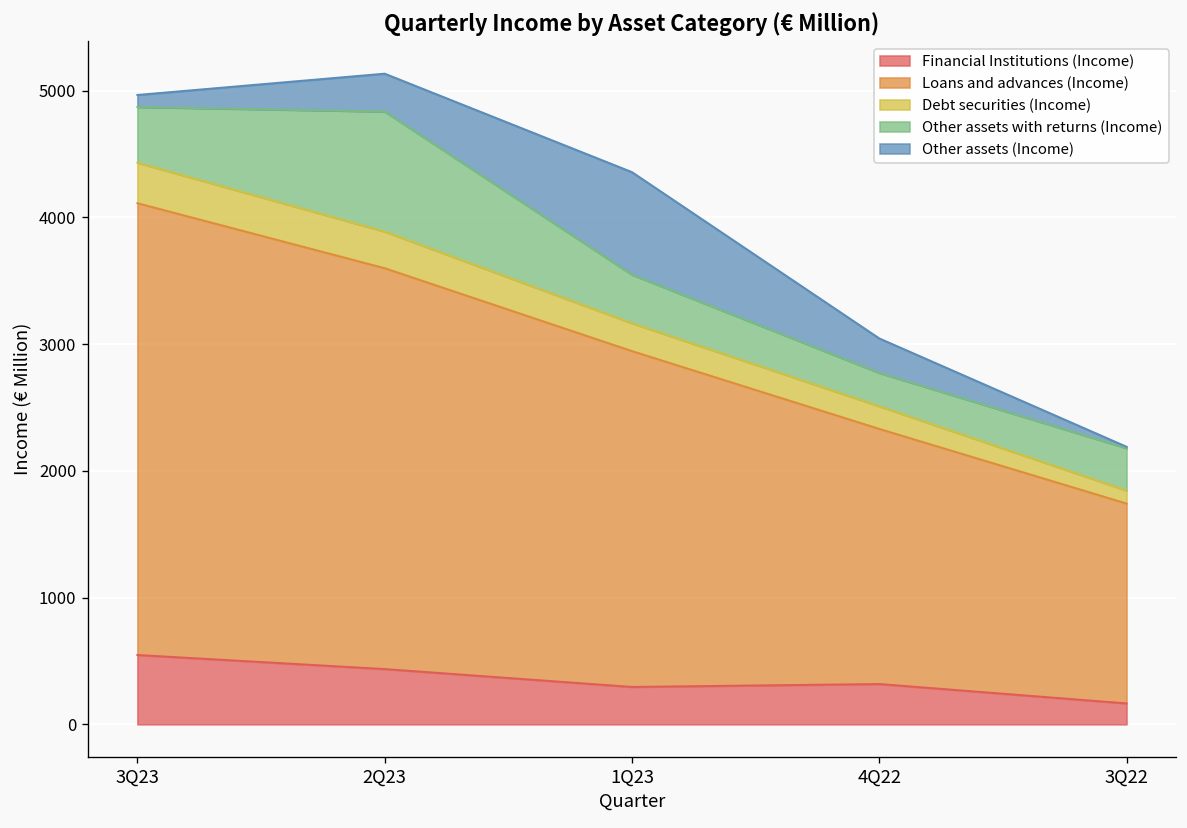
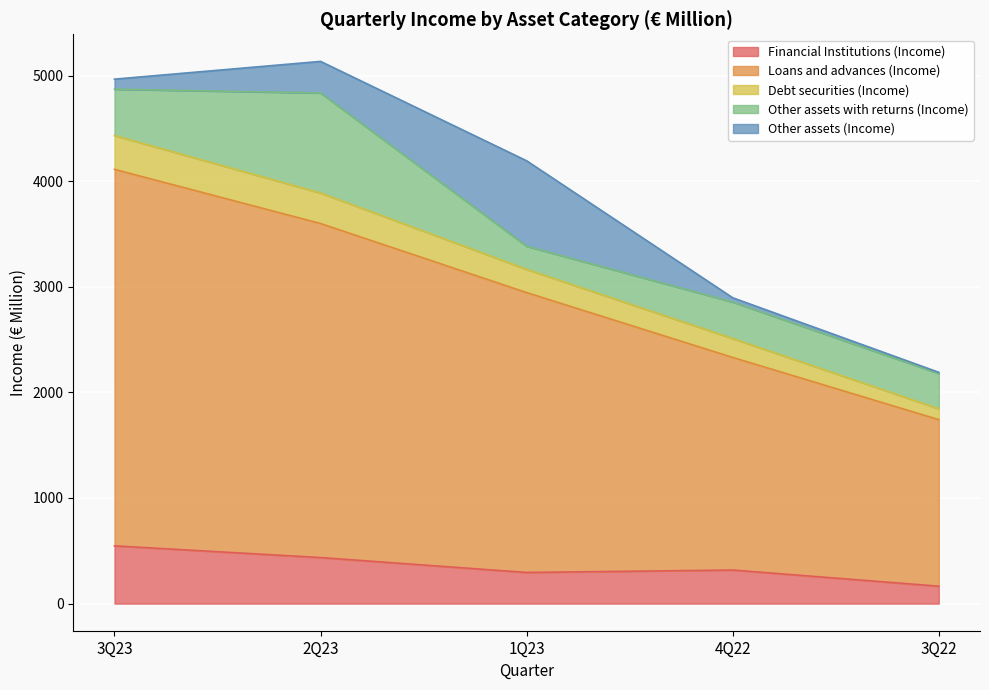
  {
    "Other assets with returns (Income)": {
      "3Q23": 440,
      "2Q23": 950,
-     "1Q23": 380,
-     "4Q22": 260
+     "1Q23": 220,
+     "4Q22": 350
    },
    "Other assets (Income)": {
      "3Q23": 100,
      "2Q23": 300,
      "1Q23": 810,
-     "4Q22": 270
+     "4Q22": 40
    }
  }
